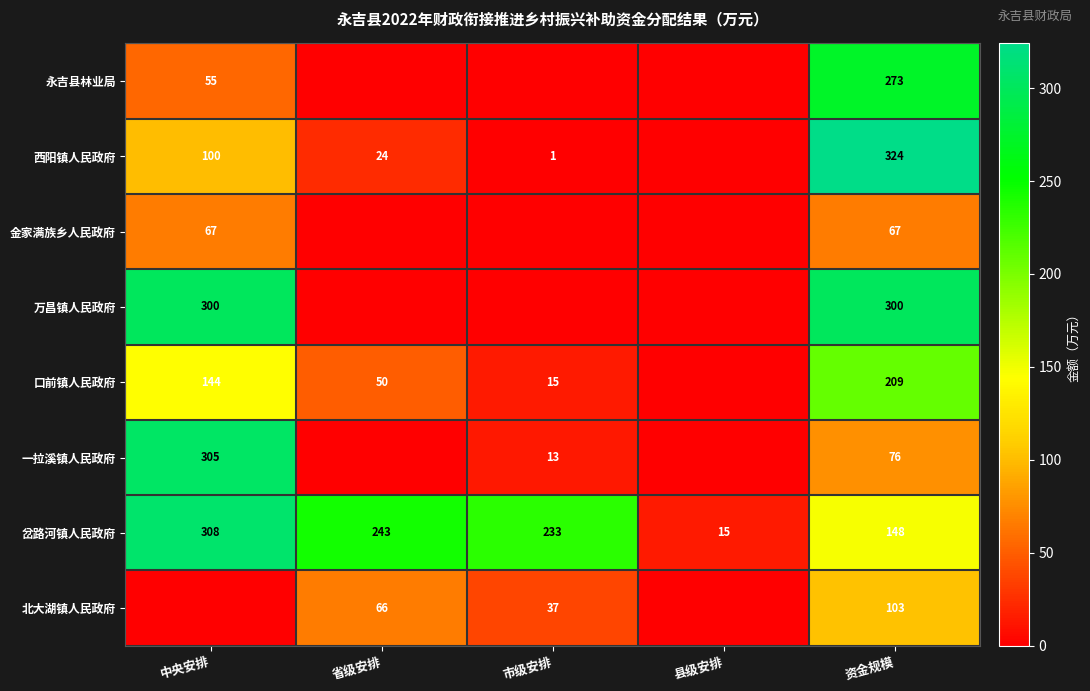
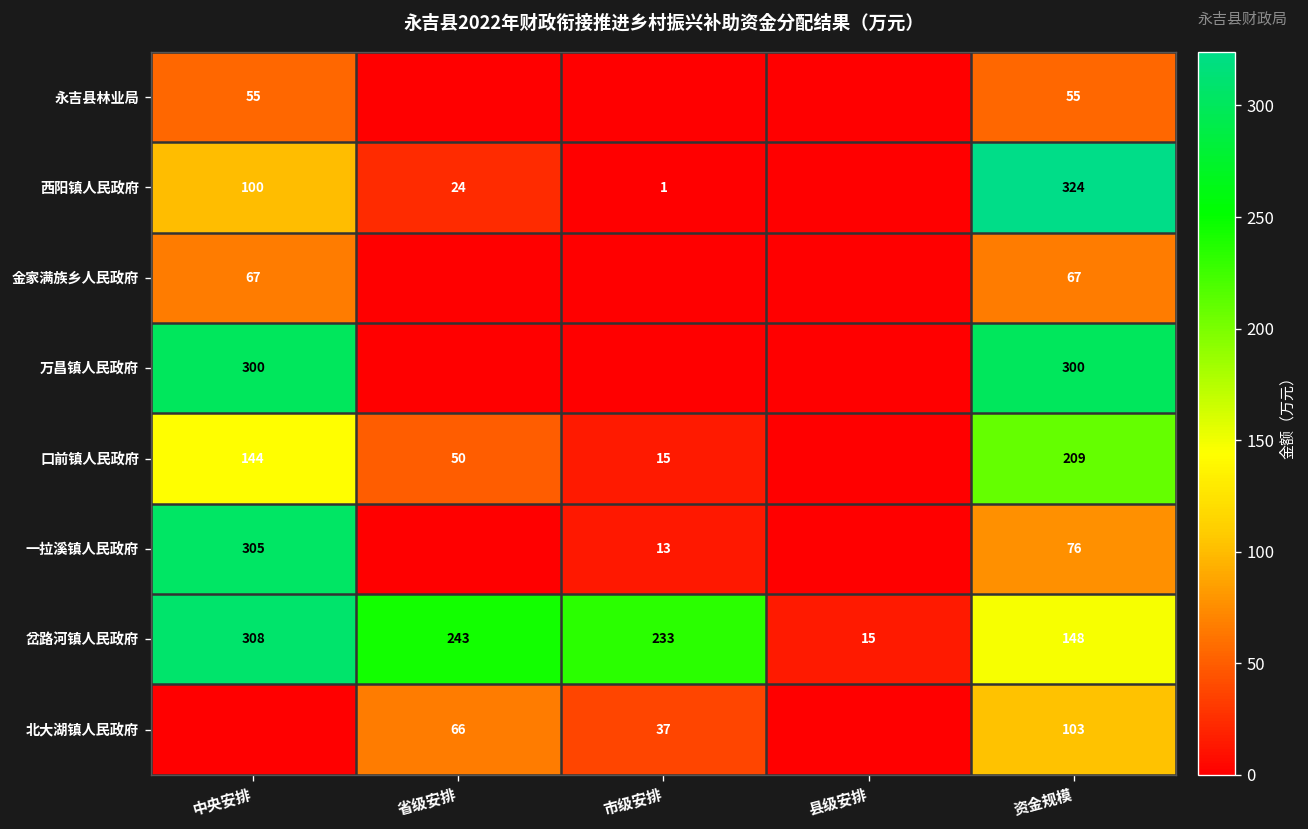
  {
    "永吉县林业局": {
      "中央安排": 55,
-     "资金规模": 273
+     "资金规模": 55
    },
    "西阳镇人民政府": {
      "中央安排": 100,
      "省级安排": 24,
      "市级安排": 1,
      "资金规模": 324
    },
    "金家满族乡人民政府": {
      "中央安排": 67,
      "资金规模": 67
    },
    "万昌镇人民政府": {
      "中央安排": 300,
      "资金规模": 300
    },
    "口前镇人民政府": {
      "中央安排": 144,
      "省级安排": 50,
      "市级安排": 15,
      "资金规模": 209
    },
    "一拉溪镇人民政府": {
      "中央安排": 305,
      "市级安排": 13,
      "资金规模": 76
    },
    "岔路河镇人民政府": {
      "中央安排": 308,
      "省级安排": 243,
      "市级安排": 233,
      "县级安排": 15,
      "资金规模": 148
    },
    "北大湖镇人民政府": {
      "省级安排": 66,
      "市级安排": 37,
      "资金规模": 103
    }
  }
